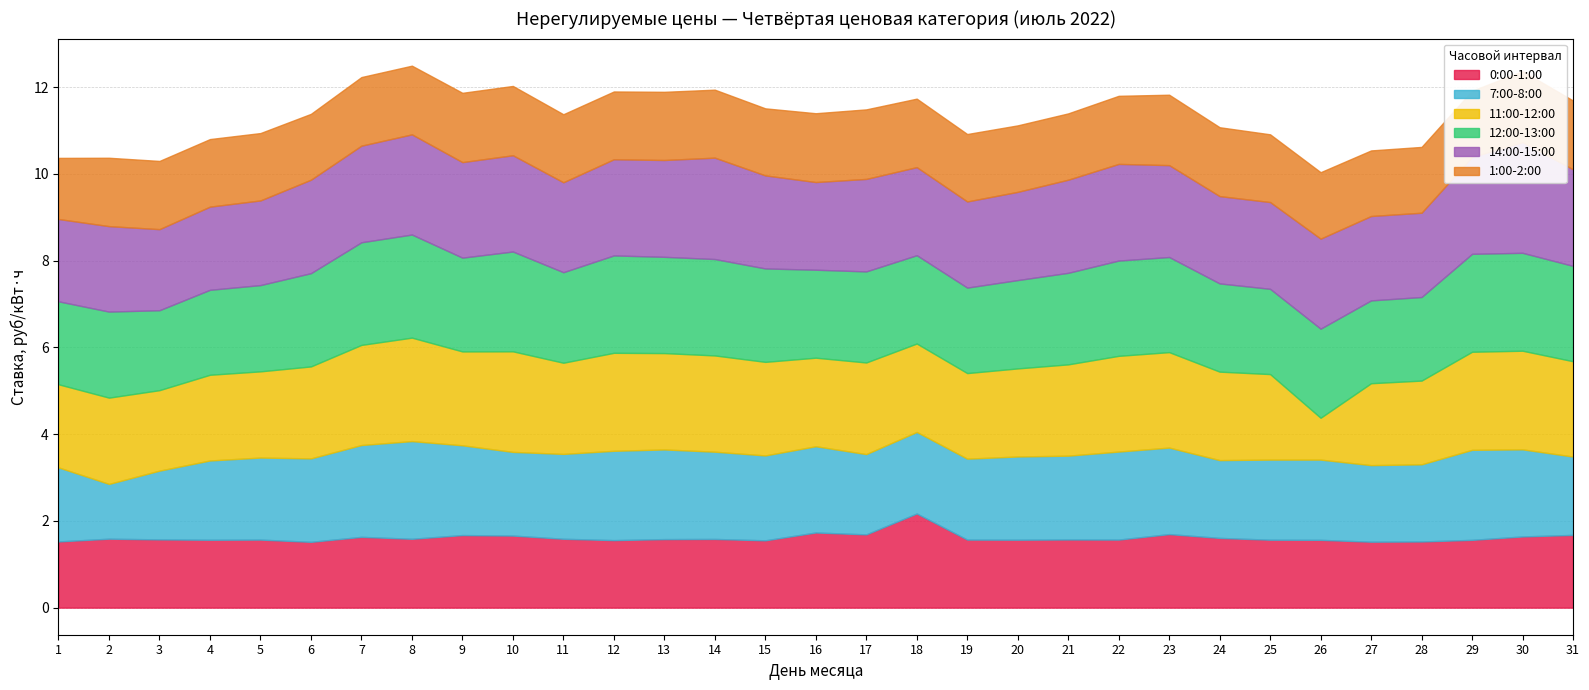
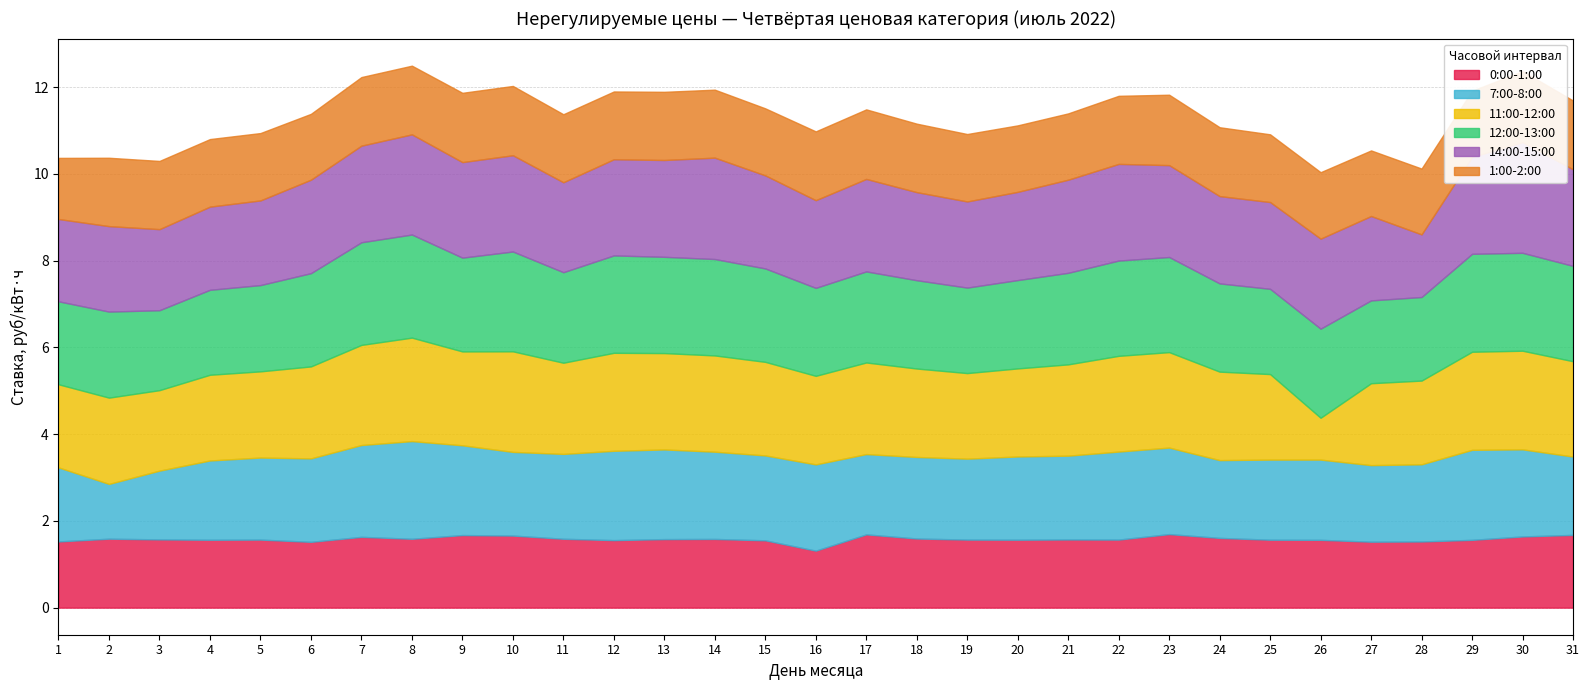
  {
    "0:00-1:00": {
      "1": 1.5,
      "2": 1.6,
      "3": 1.6,
      "4": 1.6,
      "5": 1.6,
      "6": 1.5,
      "7": 1.6,
      "8": 1.6,
      "9": 1.7,
      "10": 1.7,
      "11": 1.6,
      "12": 1.6,
      "13": 1.6,
      "14": 1.6,
      "15": 1.6,
-     "16": 1.7,
+     "16": 1.3,
      "17": 1.7,
-     "18": 2.2,
+     "18": 1.6,
      "19": 1.6,
      "20": 1.6,
      "21": 1.6,
      "22": 1.6,
      "23": 1.7,
      "24": 1.6,
      "25": 1.6,
      "26": 1.6,
      "27": 1.5,
      "28": 1.5,
      "29": 1.6,
      "30": 1.6,
      "31": 1.7
    },
    "7:00-8:00": {
      "1": 1.7,
      "2": 1.3,
      "3": 1.6,
      "4": 1.8,
      "5": 1.9,
      "6": 1.9,
      "7": 2.1,
      "8": 2.3,
      "9": 2.1,
      "10": 1.9,
      "11": 2.0,
      "12": 2.1,
      "13": 2.1,
      "14": 2.0,
      "15": 2.0,
      "16": 2.0,
      "17": 1.9,
      "18": 1.9,
      "19": 1.9,
      "20": 1.9,
      "21": 1.9,
      "22": 2.0,
      "23": 2.0,
      "24": 1.8,
      "25": 1.8,
      "26": 1.9,
      "27": 1.8,
      "28": 1.8,
      "29": 2.1,
      "30": 2.0,
      "31": 1.8
    },
    "11:00-12:00": {
      "1": 1.9,
      "2": 2.0,
      "3": 1.9,
      "4": 2.0,
      "5": 2.0,
      "6": 2.1,
      "7": 2.3,
      "8": 2.4,
      "9": 2.2,
      "10": 2.3,
      "11": 2.1,
      "12": 2.3,
      "13": 2.2,
      "14": 2.2,
      "15": 2.2,
      "16": 2.0,
      "17": 2.1,
      "18": 2.0,
      "19": 2.0,
      "20": 2.0,
      "21": 2.1,
      "22": 2.2,
      "23": 2.2,
      "24": 2.0,
      "25": 2.0,
      "26": 1.0,
      "27": 1.9,
      "28": 1.9,
      "29": 2.3,
      "30": 2.3,
      "31": 2.2
    },
    "12:00-13:00": {
      "1": 1.9,
      "2": 2.0,
      "3": 1.8,
      "4": 2.0,
      "5": 2.0,
      "6": 2.2,
      "7": 2.4,
      "8": 2.4,
      "9": 2.2,
      "10": 2.3,
      "11": 2.1,
      "12": 2.2,
      "13": 2.2,
      "14": 2.2,
      "15": 2.2,
      "16": 2.0,
      "17": 2.1,
      "18": 2.0,
      "19": 2.0,
      "20": 2.0,
      "21": 2.1,
      "22": 2.2,
      "23": 2.2,
      "24": 2.0,
      "25": 2.0,
      "26": 2.1,
      "27": 1.9,
      "28": 1.9,
      "29": 2.3,
      "30": 2.3,
      "31": 2.2
    },
    "14:00-15:00": {
      "1": 1.9,
      "2": 2.0,
      "3": 1.9,
      "4": 1.9,
      "5": 2.0,
      "6": 2.2,
      "7": 2.2,
      "8": 2.3,
      "9": 2.2,
      "10": 2.2,
      "11": 2.1,
      "12": 2.2,
      "13": 2.2,
      "14": 2.3,
      "15": 2.1,
      "16": 2.0,
      "17": 2.1,
      "18": 2.0,
      "19": 2.0,
      "20": 2.0,
      "21": 2.1,
      "22": 2.2,
      "23": 2.1,
      "24": 2.0,
      "25": 2.0,
      "26": 2.1,
      "27": 1.9,
-     "28": 1.9,
+     "28": 1.4,
      "31": 2.2
    },
    "1:00-2:00": {
      "1": 1.4,
      "2": 1.6,
      "3": 1.6,
      "4": 1.6,
      "5": 1.6,
      "6": 1.5,
      "7": 1.6,
      "8": 1.6,
      "9": 1.6,
      "10": 1.6,
      "11": 1.6,
      "12": 1.6,
      "13": 1.6,
      "14": 1.6,
      "15": 1.5,
      "16": 1.6,
      "17": 1.6,
      "18": 1.6,
      "19": 1.6,
      "20": 1.5,
      "21": 1.5,
      "22": 1.6,
      "23": 1.6,
      "24": 1.6,
      "25": 1.6,
      "26": 1.5,
      "27": 1.5,
      "28": 1.5,
      "31": 1.6
    }
  }
